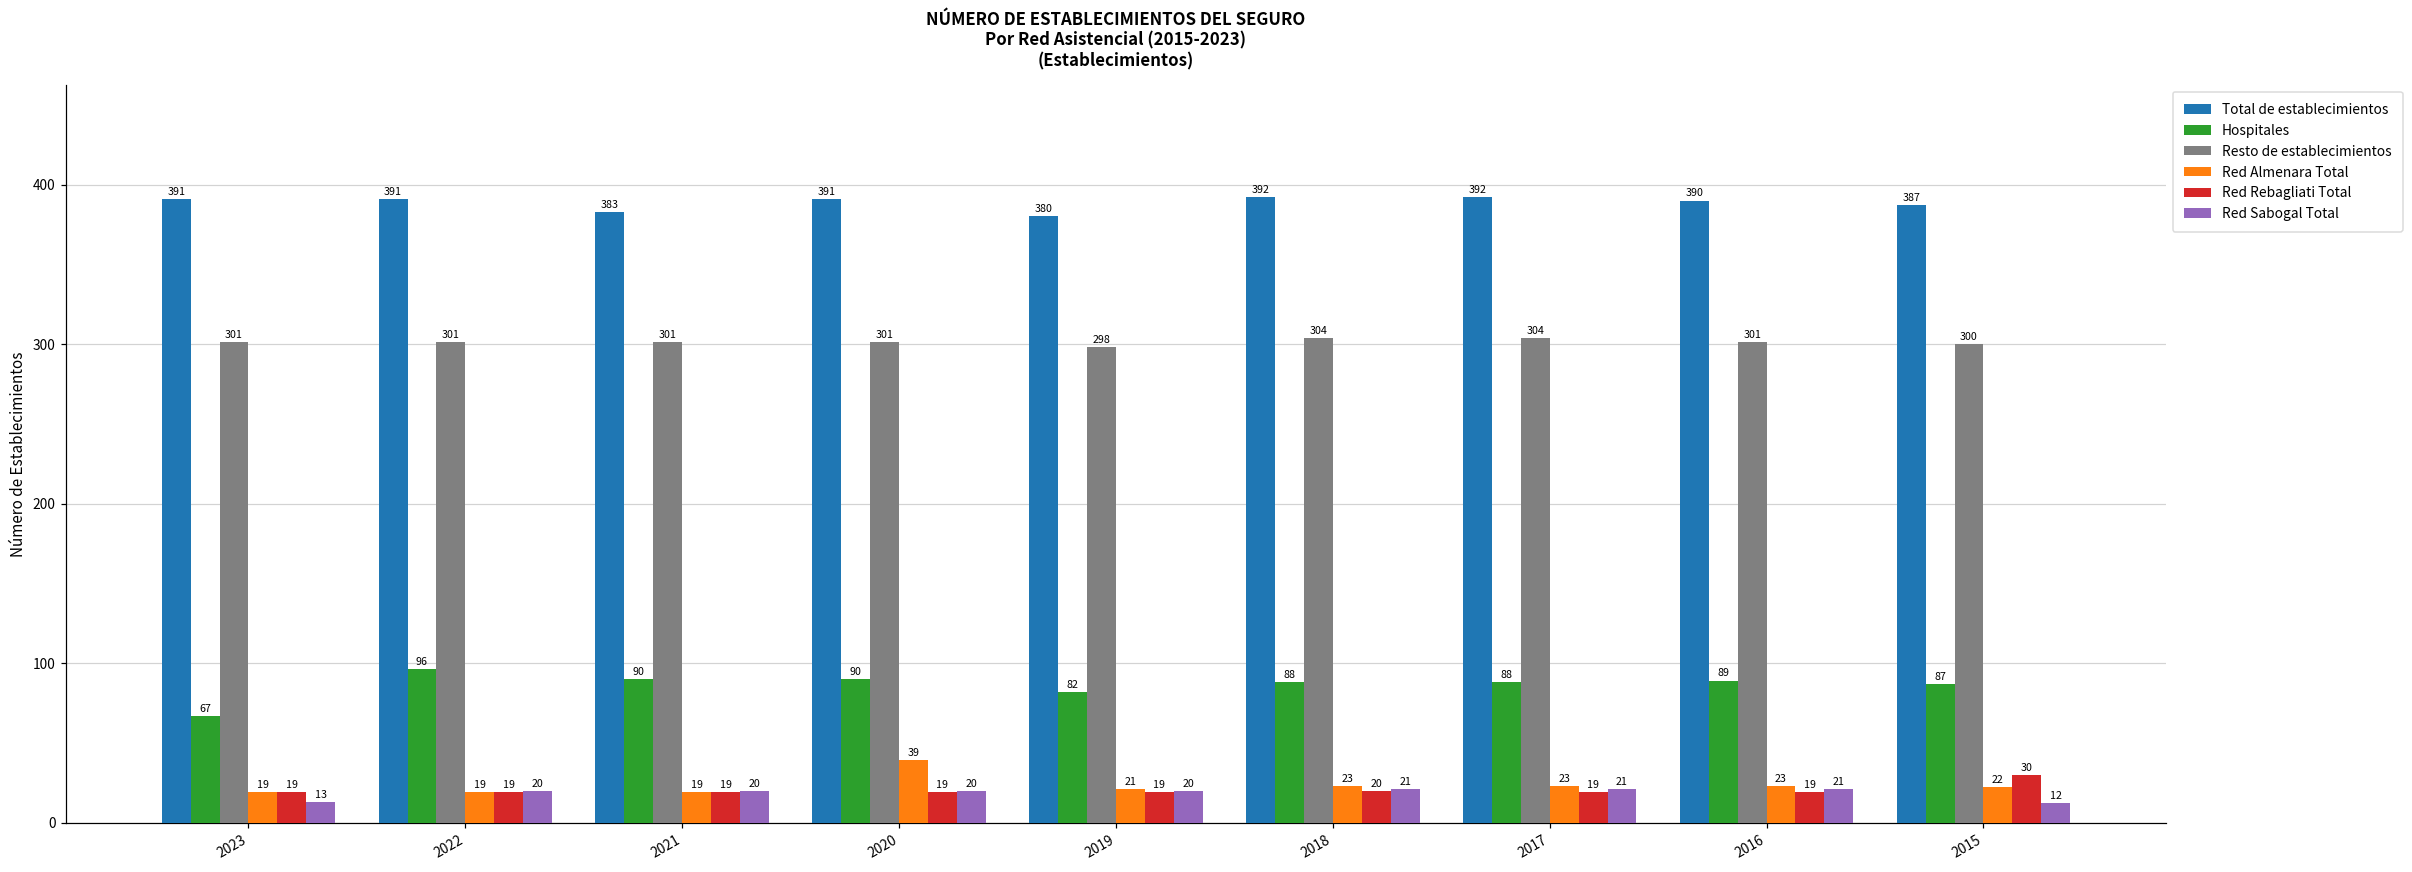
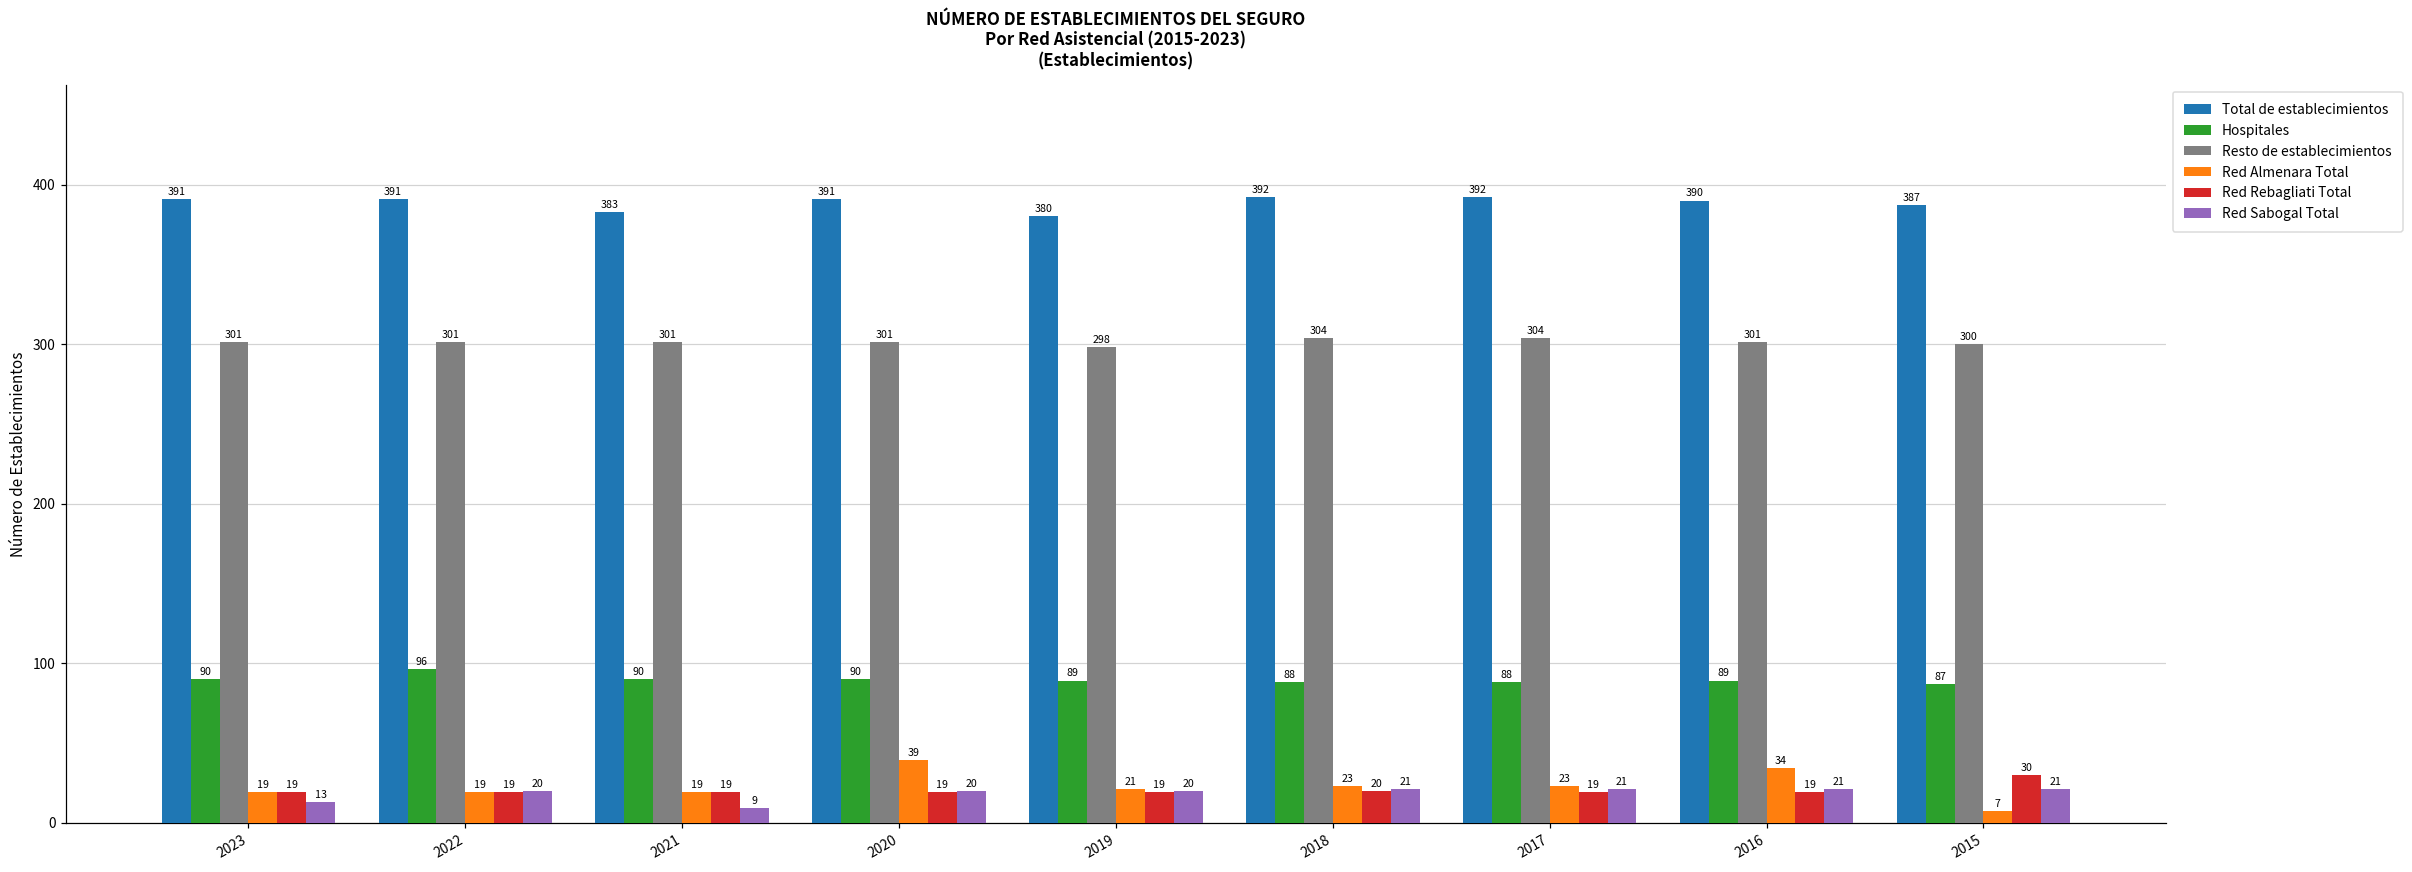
  {
    "Total de establecimientos": {
      "2023": 391,
      "2022": 391,
      "2021": 383,
      "2020": 391,
      "2019": 380,
      "2018": 392,
      "2017": 392,
      "2016": 390,
      "2015": 387
    },
    "Hospitales": {
-     "2023": 67,
+     "2023": 90,
      "2022": 96,
      "2021": 90,
      "2020": 90,
-     "2019": 82,
+     "2019": 89,
      "2018": 88,
      "2017": 88,
      "2016": 89,
      "2015": 87
    },
    "Resto de establecimientos": {
      "2023": 301,
      "2022": 301,
      "2021": 301,
      "2020": 301,
      "2019": 298,
      "2018": 304,
      "2017": 304,
      "2016": 301,
      "2015": 300
    },
    "Red Almenara Total": {
      "2023": 19,
      "2022": 19,
      "2021": 19,
      "2020": 39,
      "2019": 21,
      "2018": 23,
      "2017": 23,
-     "2016": 23,
-     "2015": 22
+     "2016": 34,
+     "2015": 7
    },
    "Red Rebagliati Total": {
      "2023": 19,
      "2022": 19,
      "2021": 19,
      "2020": 19,
      "2019": 19,
      "2018": 20,
      "2017": 19,
      "2016": 19,
      "2015": 30
    },
    "Red Sabogal Total": {
      "2023": 13,
      "2022": 20,
-     "2021": 20,
+     "2021": 9,
      "2020": 20,
      "2019": 20,
      "2018": 21,
      "2017": 21,
      "2016": 21,
-     "2015": 12
+     "2015": 21
    }
  }
